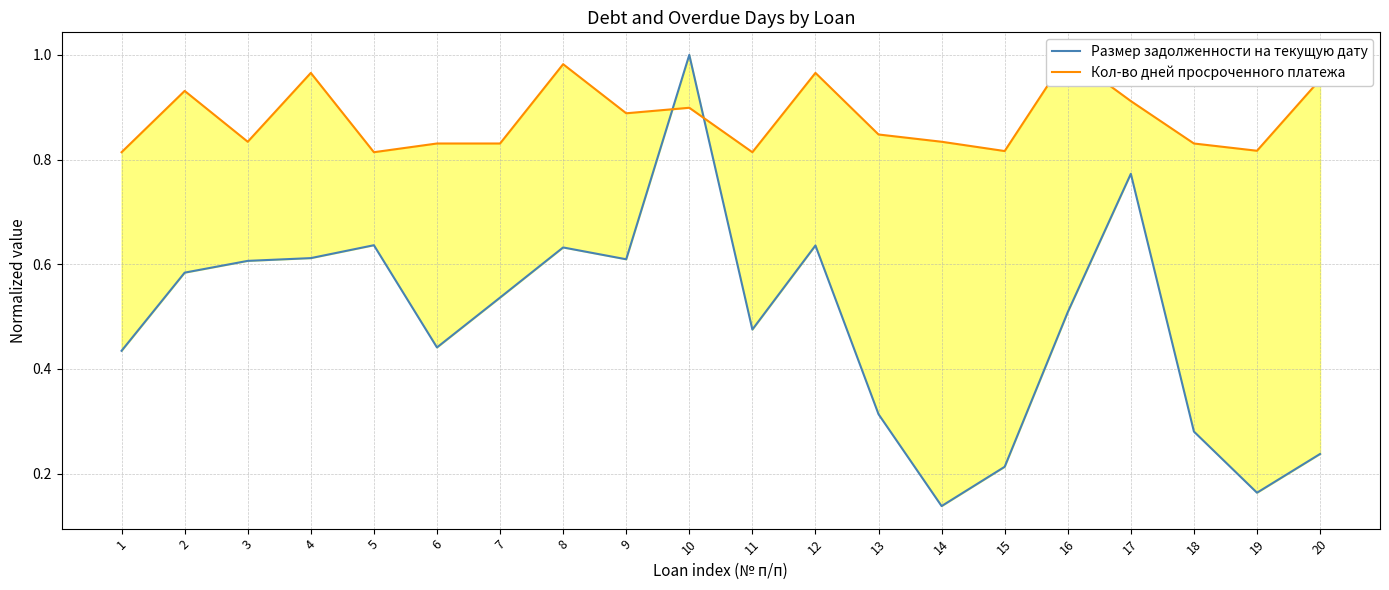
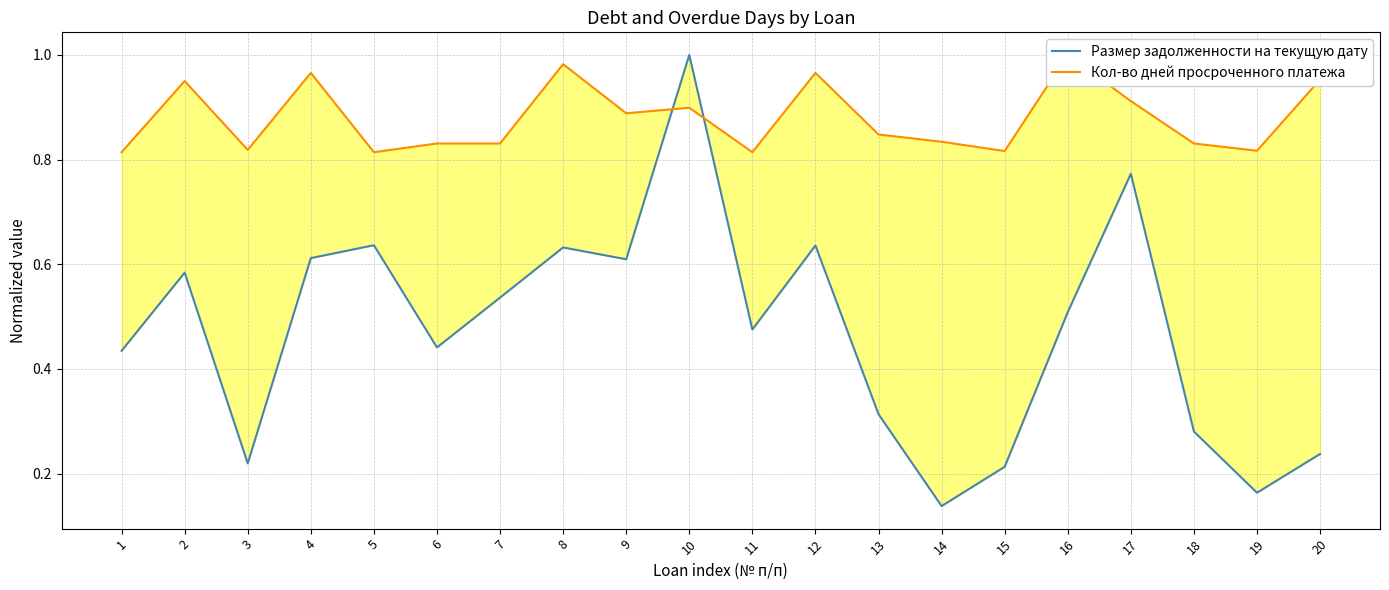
  {
    "Размер задолженности на текущую дату": {
      "1": 0.43,
      "2": 0.58,
-     "3": 0.61,
+     "3": 0.22,
      "4": 0.61,
      "5": 0.64,
      "6": 0.44,
      "7": 0.54,
      "8": 0.63,
      "9": 0.61,
      "11": 0.48,
      "12": 0.64,
      "13": 0.31,
      "14": 0.14,
      "15": 0.21,
      "16": 0.51,
      "17": 0.77,
      "18": 0.28,
      "19": 0.16,
      "20": 0.24
    },
    "Кол-во дней просроченного платежа": {
-     "2": 0.93,
-     "3": 0.83,
+     "2": 0.95,
+     "3": 0.82,
      "10": 0.90
    }
  }
